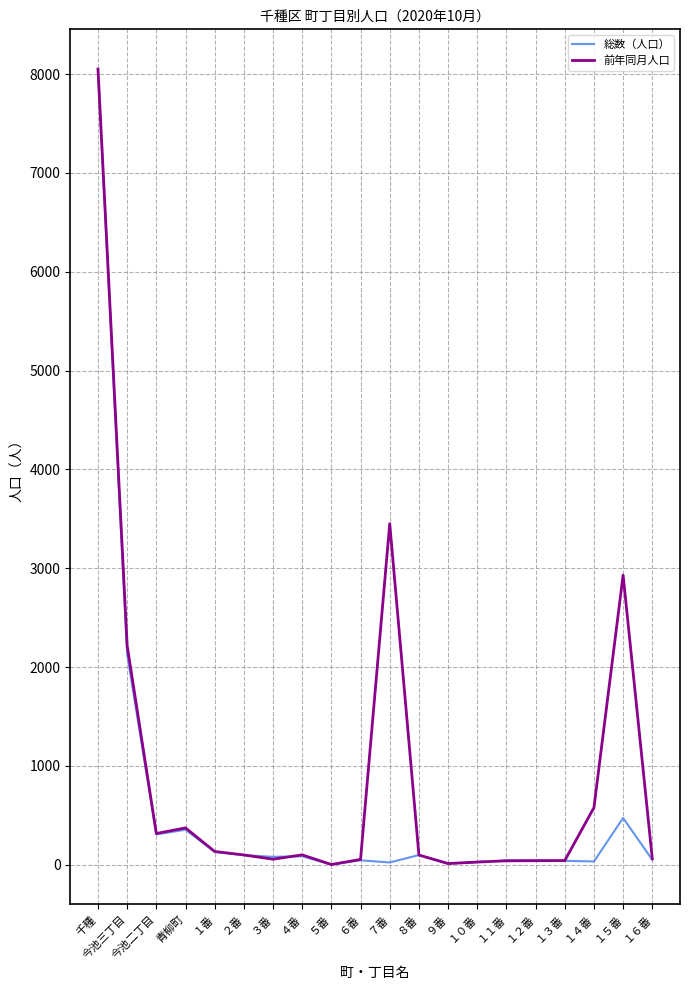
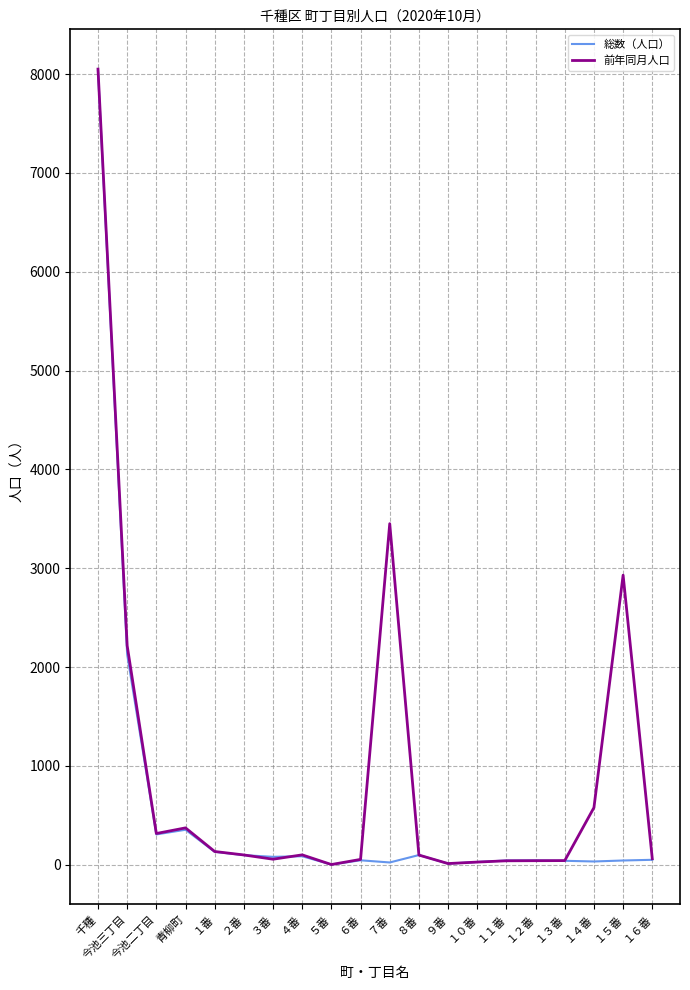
  {
    "総数（人口）": {
      "今池三丁目": 2100,
      "７番": 0,
      "１４番": 0,
-     "１５番": 500
+     "１５番": 0
    },
    "前年同月人口": {
      "今池三丁目": 2200,
      "７番": 3500,
      "１４番": 600,
      "１５番": 2900
    }
  }
